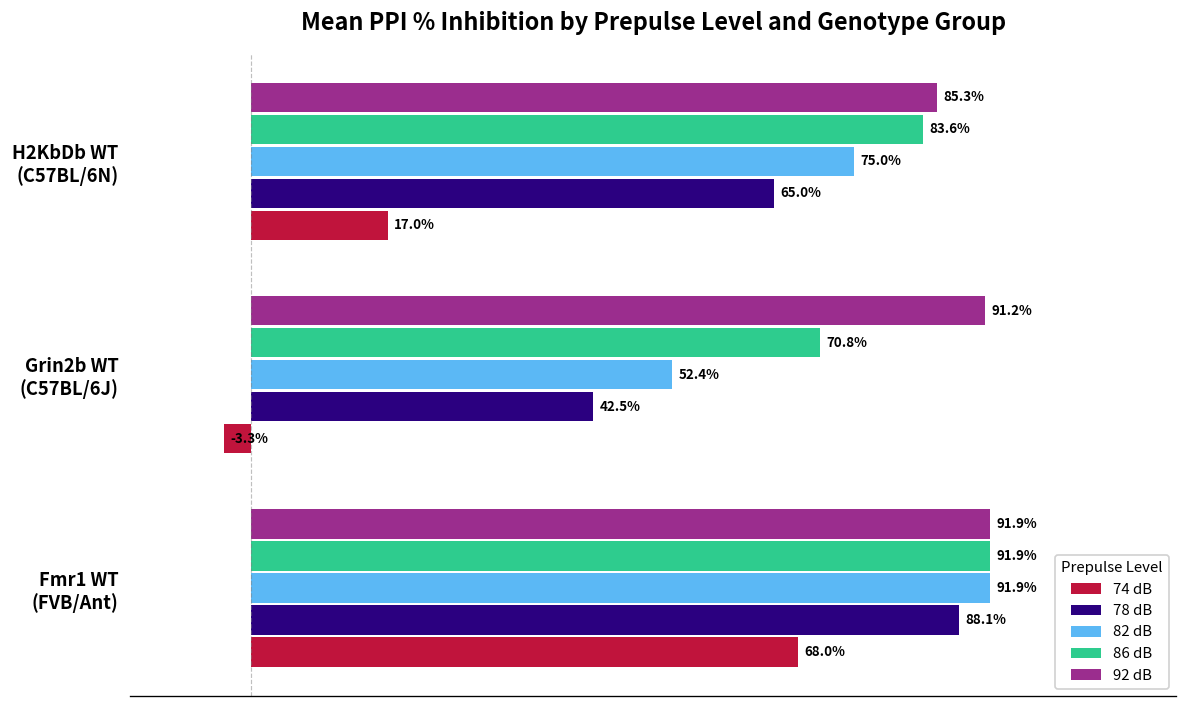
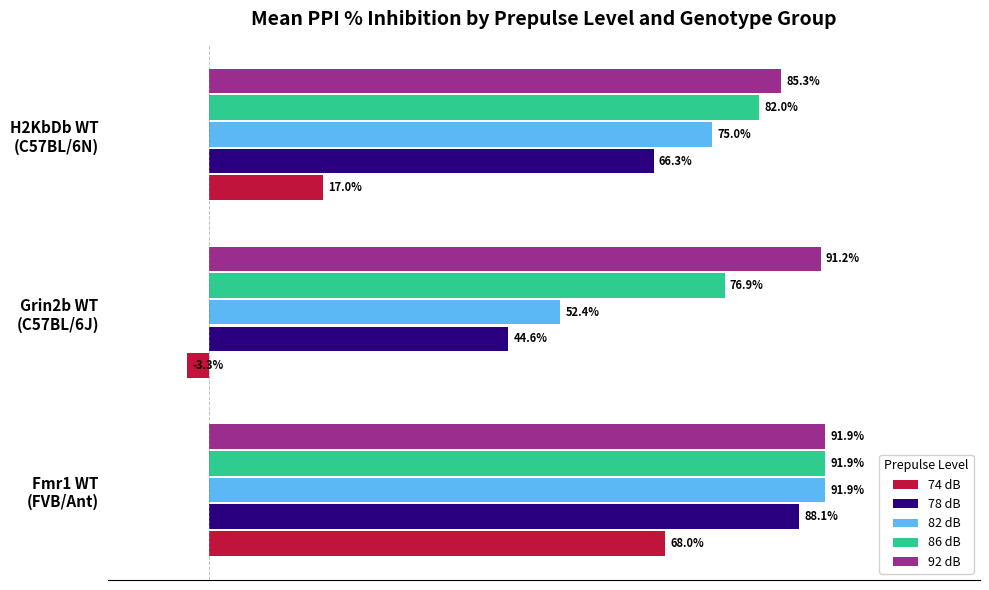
  {
    "74 dB": {
      "H2KbDb WT (C57BL/6N)": "17.0%",
      "Grin2b WT (C57BL/6J)": "-3.3%",
      "Fmr1 WT (FVB/Ant)": "68.0%"
    },
    "78 dB": {
-     "H2KbDb WT (C57BL/6N)": "65.0%",
-     "Grin2b WT (C57BL/6J)": "42.5%",
+     "H2KbDb WT (C57BL/6N)": "66.3%",
+     "Grin2b WT (C57BL/6J)": "44.6%",
      "Fmr1 WT (FVB/Ant)": "88.1%"
    },
    "82 dB": {
      "H2KbDb WT (C57BL/6N)": "75.0%",
      "Grin2b WT (C57BL/6J)": "52.4%",
      "Fmr1 WT (FVB/Ant)": "91.9%"
    },
    "86 dB": {
-     "H2KbDb WT (C57BL/6N)": "83.6%",
-     "Grin2b WT (C57BL/6J)": "70.8%",
+     "H2KbDb WT (C57BL/6N)": "82.0%",
+     "Grin2b WT (C57BL/6J)": "76.9%",
      "Fmr1 WT (FVB/Ant)": "91.9%"
    },
    "92 dB": {
      "H2KbDb WT (C57BL/6N)": "85.3%",
      "Grin2b WT (C57BL/6J)": "91.2%",
      "Fmr1 WT (FVB/Ant)": "91.9%"
    }
  }
